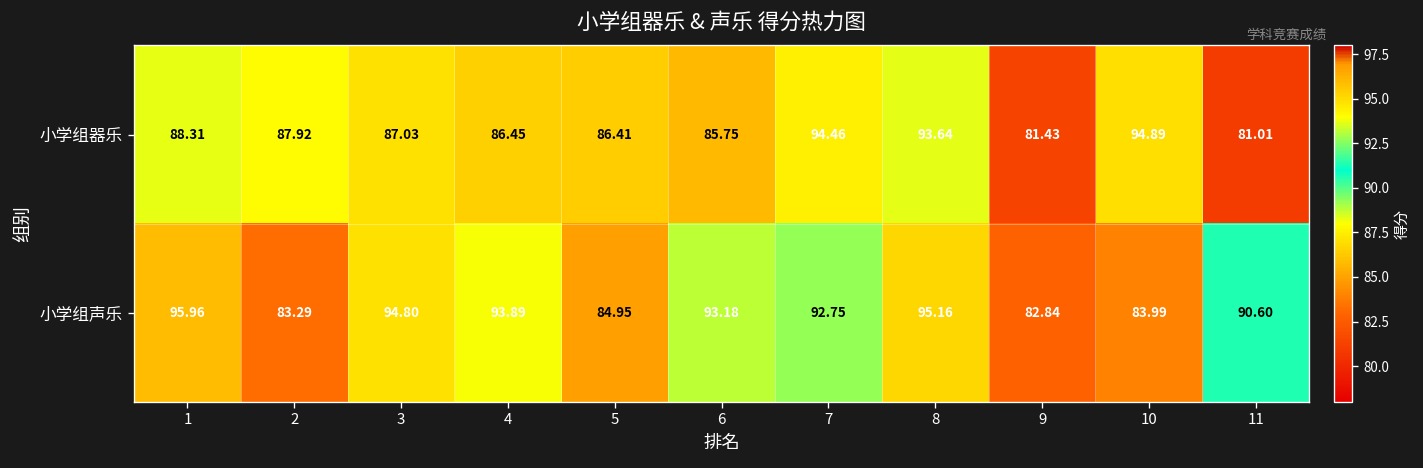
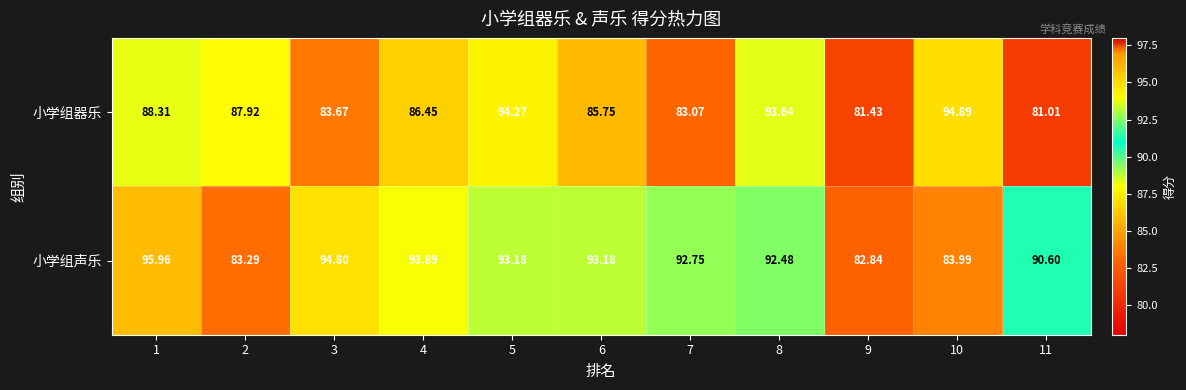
  {
    "小学组器乐": {
      "1": 88.31,
      "2": 87.92,
-     "3": 87.03,
+     "3": 83.67,
      "4": 86.45,
-     "5": 86.41,
+     "5": 94.27,
      "6": 85.75,
-     "7": 94.46,
+     "7": 83.07,
      "8": 93.64,
      "9": 81.43,
      "10": 94.89,
      "11": 81.01
    },
    "小学组声乐": {
      "1": 95.96,
      "2": 83.29,
      "3": 94.80,
      "4": 93.89,
-     "5": 84.95,
+     "5": 93.18,
      "6": 93.18,
      "7": 92.75,
-     "8": 95.16,
+     "8": 92.48,
      "9": 82.84,
      "10": 83.99,
      "11": 90.60
    }
  }
